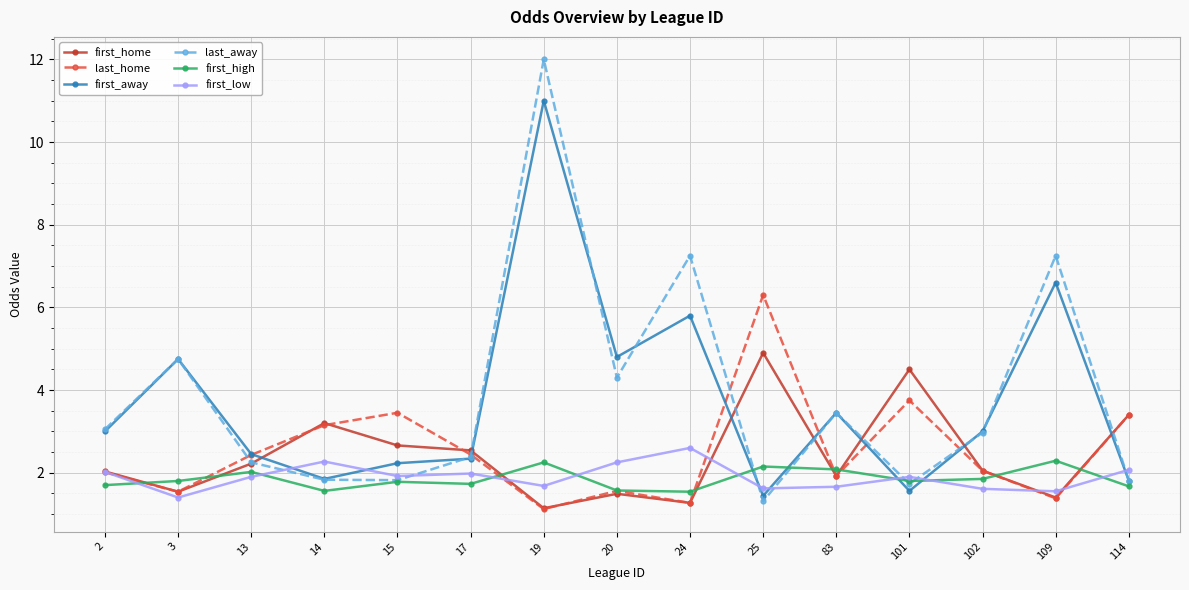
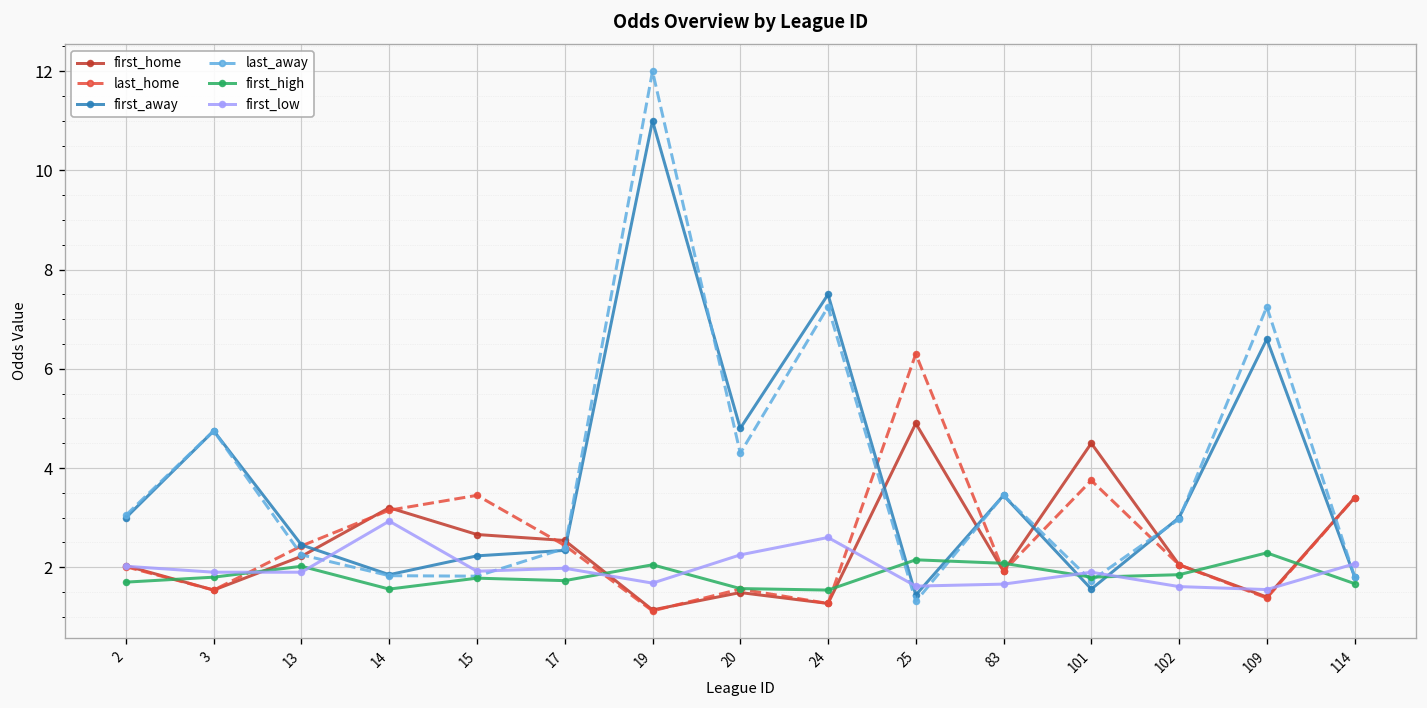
  {
    "first_away": {
      "15": 2.2,
      "19": 11.0,
      "20": 4.8,
-     "24": 5.8,
+     "24": 7.5,
      "25": 1.4,
      "101": 1.6,
      "109": 6.6
    },
    "last_away": {
      "19": 12.0,
      "20": 4.3,
      "24": 7.3,
      "25": 1.3,
      "101": 1.7,
      "109": 7.3
    },
    "first_high": {
      "2": 1.7,
      "3": 1.8,
      "13": 2.0,
      "14": 1.6,
      "17": 1.7,
-     "19": 2.3,
+     "19": 2.1,
      "24": 1.5,
      "25": 2.2,
      "83": 2.1,
      "101": 1.8,
      "102": 1.9,
      "109": 2.3,
      "114": 1.7
    },
    "first_low": {
-     "3": 1.4,
+     "3": 1.9,
      "13": 1.9,
-     "14": 2.3,
+     "14": 2.9,
      "15": 1.9,
      "17": 2.0,
      "19": 1.7,
      "20": 2.3,
      "24": 2.6,
      "25": 1.6,
      "83": 1.7,
      "101": 1.9,
      "102": 1.6,
      "109": 1.6,
      "114": 2.1
    }
  }
